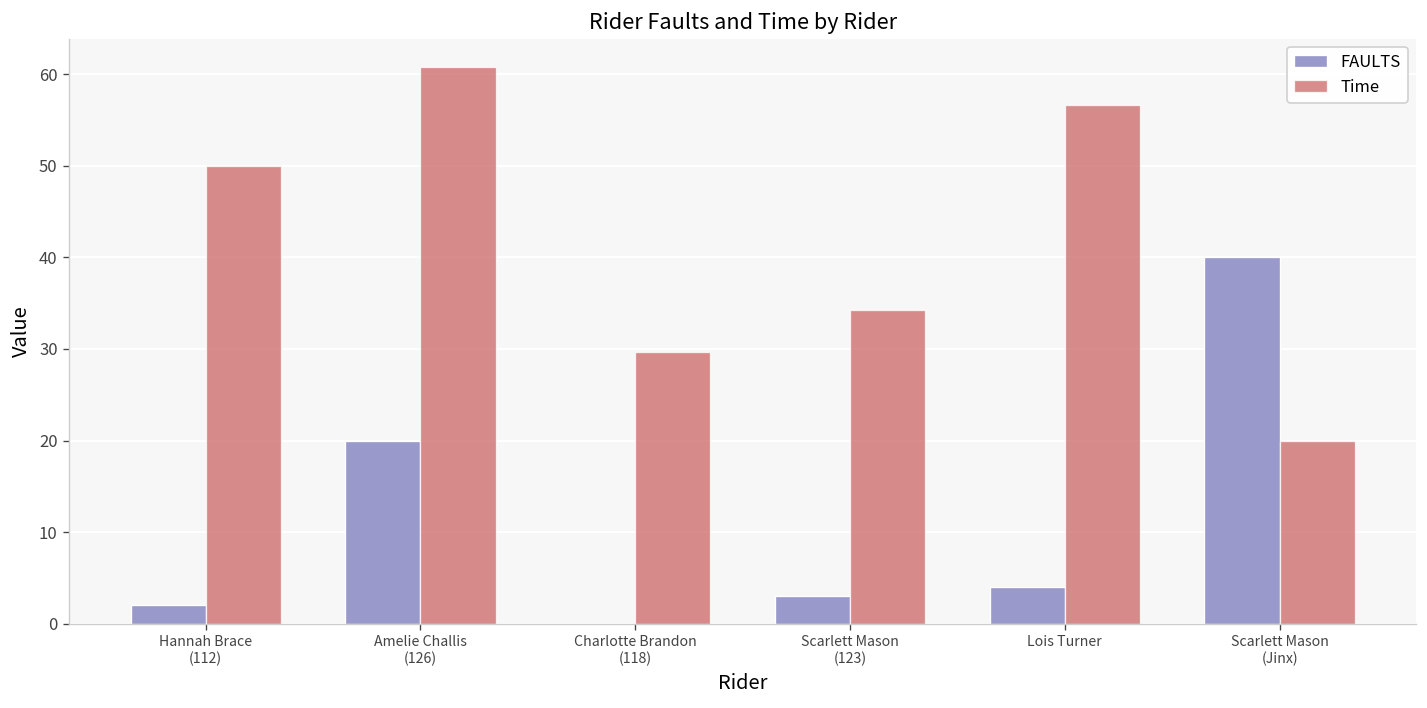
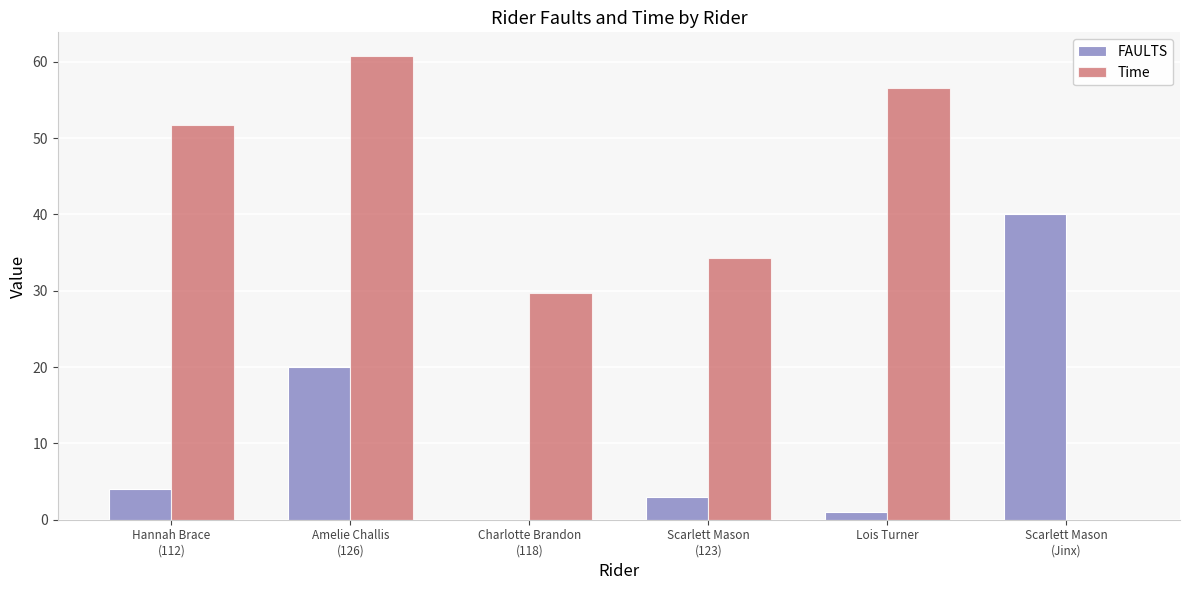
  {
    "FAULTS": {
-     "Hannah Brace (112)": 2,
+     "Hannah Brace (112)": 4,
      "Amelie Challis (126)": 20,
      "Charlotte Brandon (118)": 0,
      "Scarlett Mason (123)": 3,
-     "Lois Turner": 4,
+     "Lois Turner": 1,
      "Scarlett Mason (Jinx)": 40
    },
    "Time": {
-     "Hannah Brace (112)": 50,
+     "Hannah Brace (112)": 52,
      "Amelie Challis (126)": 61,
      "Charlotte Brandon (118)": 30,
      "Scarlett Mason (123)": 34,
      "Lois Turner": 57,
-     "Scarlett Mason (Jinx)": 20
+     "Scarlett Mason (Jinx)": 0
    }
  }
